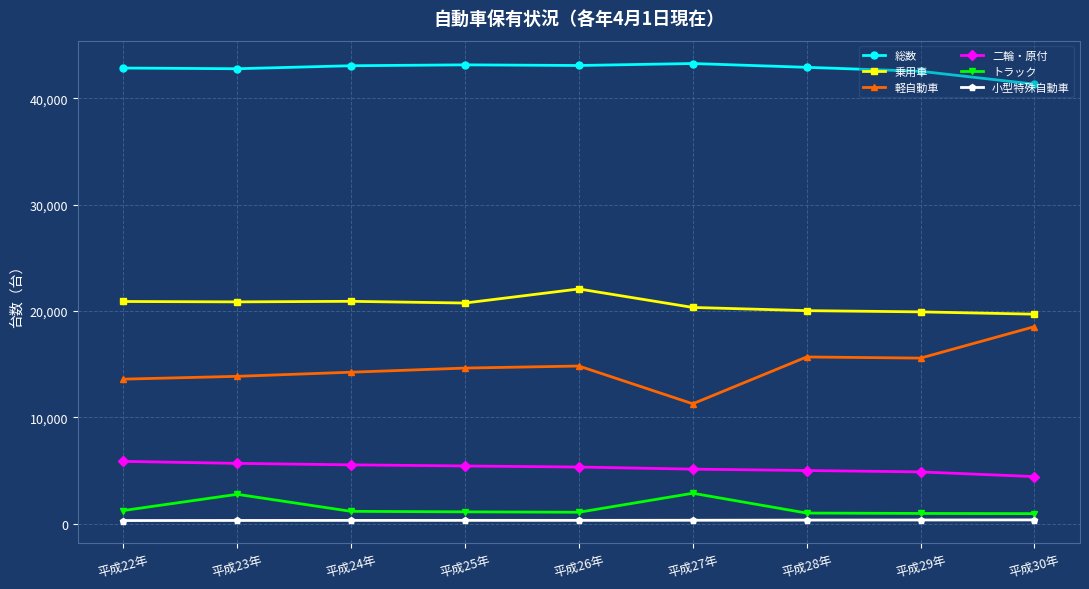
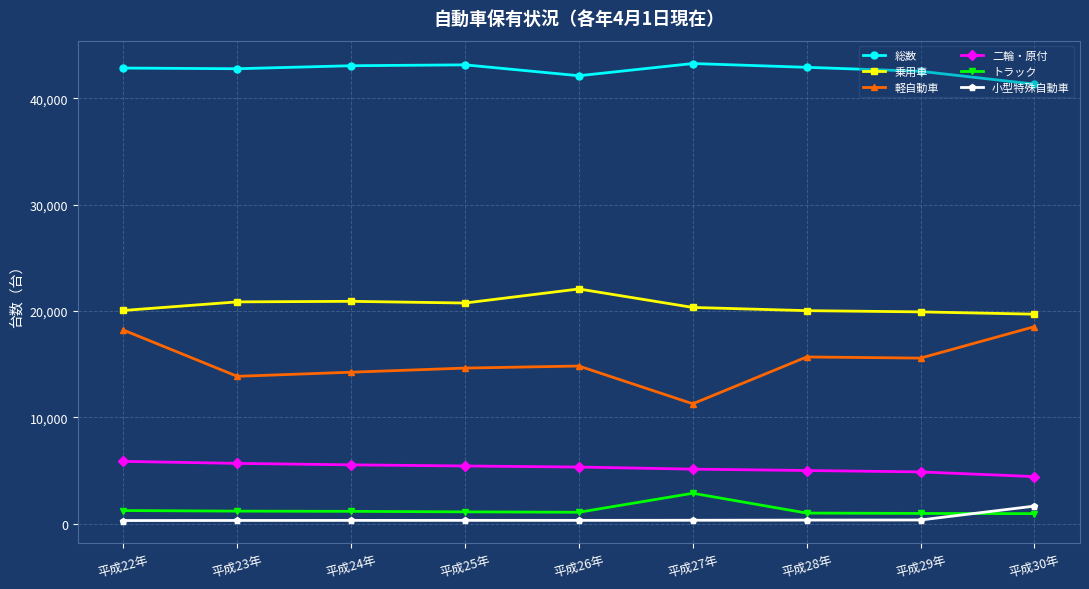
  {
    "総数": {
      "平成22年": "42,900",
      "平成23年": "42,800",
      "平成24年": "43,100",
      "平成25年": "43,200",
-     "平成26年": "43,100",
+     "平成26年": "42,100",
      "平成27年": "43,300",
      "平成28年": "42,900"
    },
    "乗用車": {
-     "平成22年": "20,900",
+     "平成22年": "20,100",
      "平成23年": "20,900",
      "平成24年": "20,900",
      "平成25年": "20,800",
      "平成26年": "22,100",
      "平成27年": "20,300",
      "平成28年": "20,000",
      "平成29年": "19,900",
      "平成30年": "19,700"
    },
    "軽自動車": {
-     "平成22年": "13,600",
+     "平成22年": "18,200",
      "平成23年": "13,900",
      "平成24年": "14,200",
      "平成25年": "14,600",
      "平成26年": "14,800",
      "平成27年": "11,300",
      "平成28年": "15,700",
      "平成29年": "15,600",
      "平成30年": "18,500"
    },
    "二輪・原付": {
      "平成22年": "5,900",
      "平成23年": "5,700",
      "平成24年": "5,500",
      "平成25年": "5,400",
      "平成26年": "5,300",
      "平成27年": "5,100",
      "平成28年": "5,000",
      "平成29年": "4,900",
      "平成30年": "4,400"
    },
    "トラック": {
      "平成22年": "1,200",
-     "平成23年": "2,800",
+     "平成23年": "1,200",
      "平成24年": "1,200",
      "平成25年": "1,100",
      "平成26年": "1,100",
      "平成27年": "2,900",
      "平成28年": "1,000",
      "平成29年": "1,000",
      "平成30年": "900"
    },
    "小型特殊自動車": {
      "平成22年": "300",
      "平成23年": "300",
      "平成24年": "300",
      "平成25年": "300",
      "平成26年": "300",
      "平成27年": "300",
      "平成28年": "300",
      "平成29年": "300",
-     "平成30年": "400"
+     "平成30年": "1,700"
    }
  }
